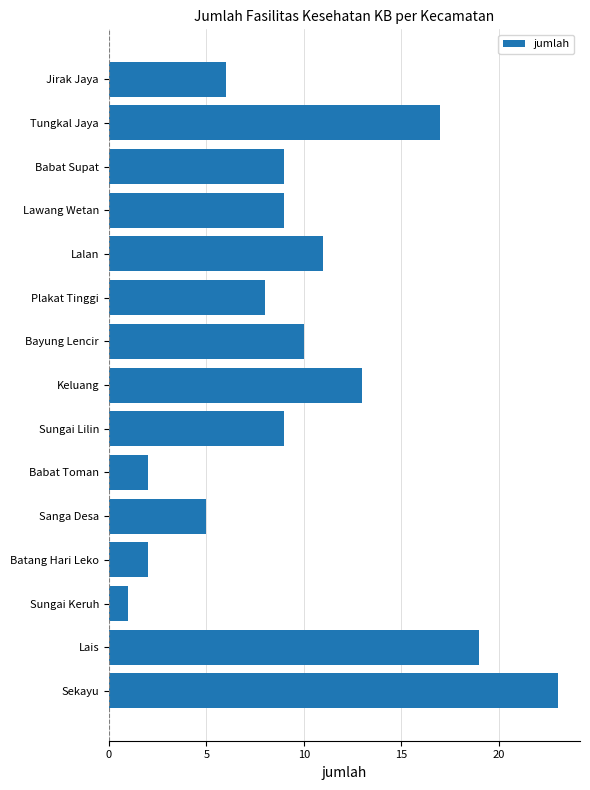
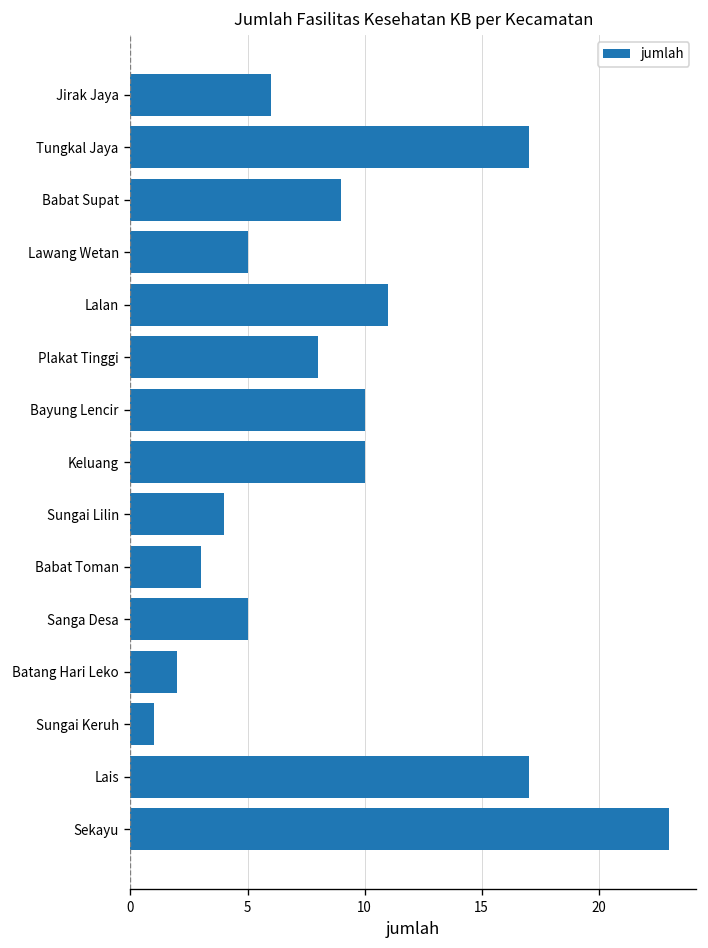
  {
    "Jirak Jaya": 6,
    "Tungkal Jaya": 17,
    "Babat Supat": 9,
-   "Lawang Wetan": 9,
+   "Lawang Wetan": 5,
    "Lalan": 11,
    "Plakat Tinggi": 8,
    "Bayung Lencir": 10,
-   "Keluang": 13,
-   "Sungai Lilin": 9,
-   "Babat Toman": 2,
+   "Keluang": 10,
+   "Sungai Lilin": 4,
+   "Babat Toman": 3,
    "Sanga Desa": 5,
    "Batang Hari Leko": 2,
    "Sungai Keruh": 1,
-   "Lais": 19,
+   "Lais": 17,
    "Sekayu": 23
  }
